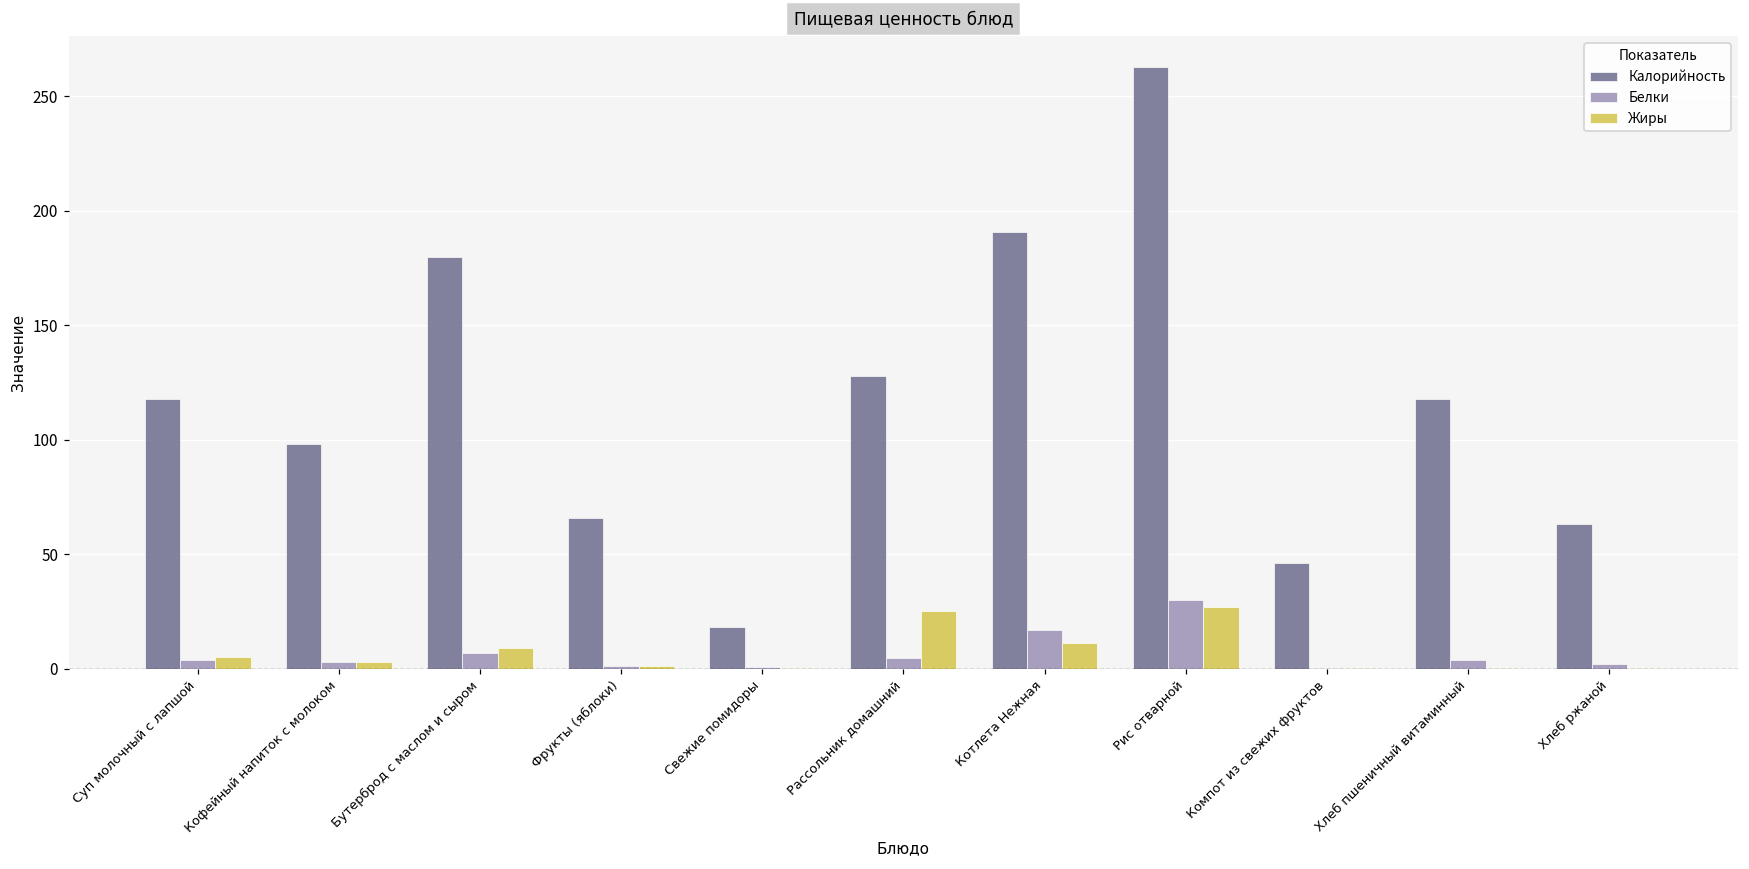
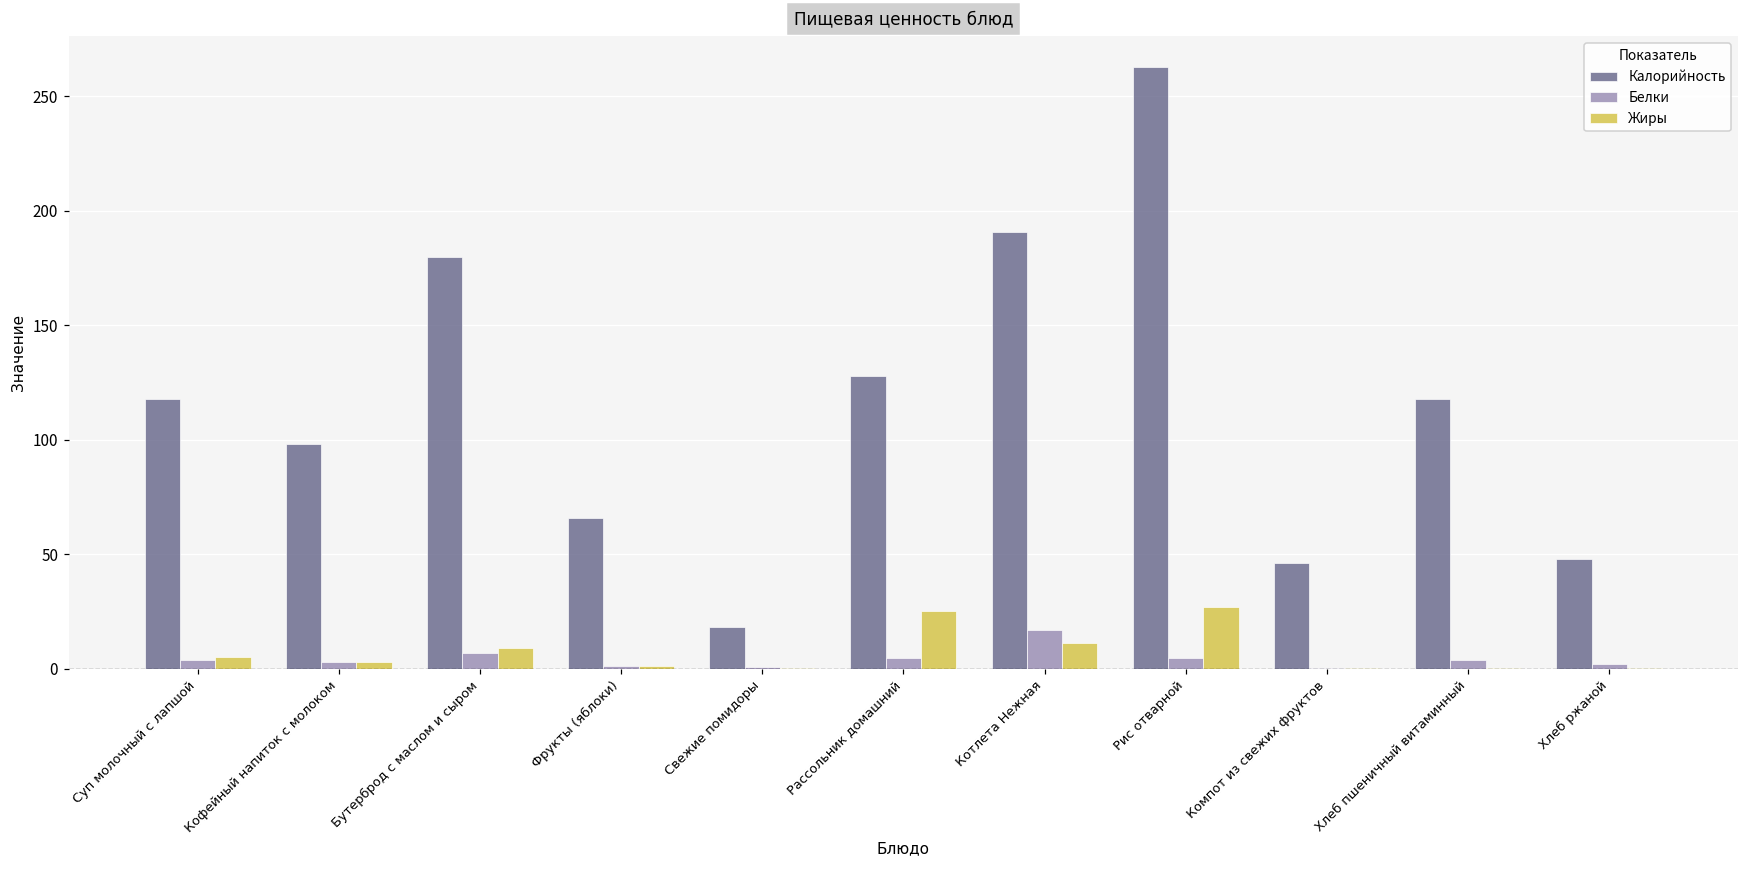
  {
    "Калорийность": {
      "Суп молочный с лапшой": 118,
      "Кофейный напиток с молоком": 98,
      "Бутерброд с маслом и сыром": 180,
      "Фрукты (яблоки)": 66,
      "Свежие помидоры": 18,
      "Рассольник домашний": 128,
      "Котлета Нежная": 191,
      "Рис отварной": 263,
      "Компот из свежих фруктов": 46,
      "Хлеб пшеничный витаминный": 118,
-     "Хлеб ржаной": 63
+     "Хлеб ржаной": 48
    },
    "Белки": {
      "Суп молочный с лапшой": 4,
      "Кофейный напиток с молоком": 3,
      "Бутерброд с маслом и сыром": 7,
      "Рассольник домашний": 4,
      "Котлета Нежная": 17,
-     "Рис отварной": 30,
+     "Рис отварной": 5,
      "Хлеб пшеничный витаминный": 4,
      "Хлеб ржаной": 2
    },
    "Жиры": {
      "Суп молочный с лапшой": 5,
      "Кофейный напиток с молоком": 3,
      "Бутерброд с маслом и сыром": 9,
      "Рассольник домашний": 25,
      "Котлета Нежная": 11,
      "Рис отварной": 27
    }
  }
